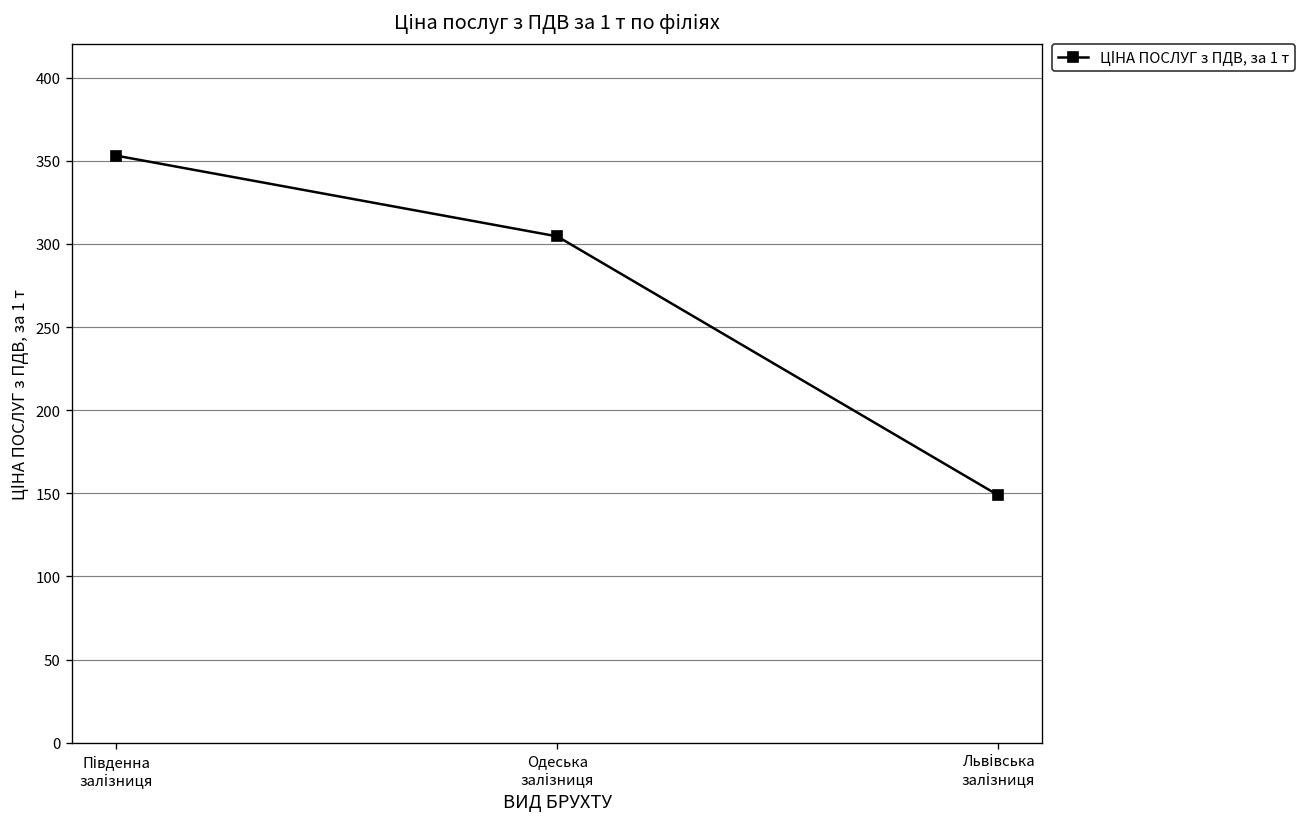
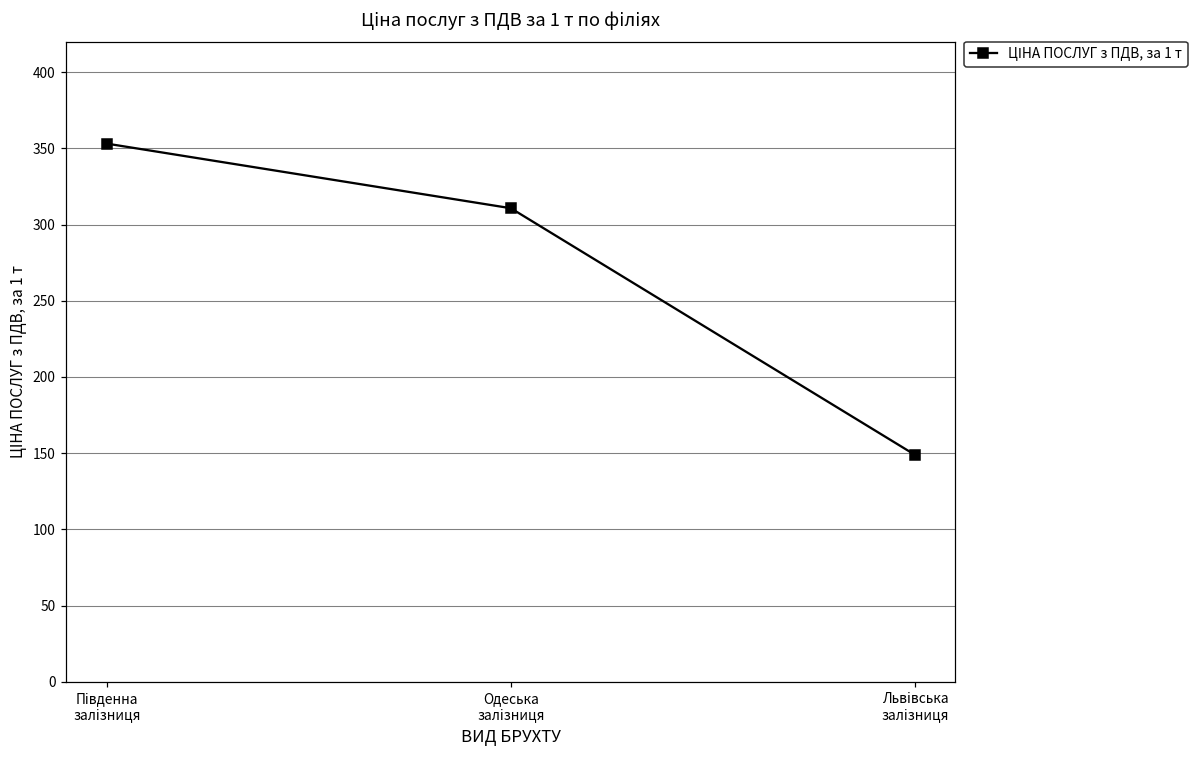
  {
    "Південна залізниця": 353,
-   "Одеська залізниця": 305,
+   "Одеська залізниця": 311,
    "Львівська залізниця": 149
  }
